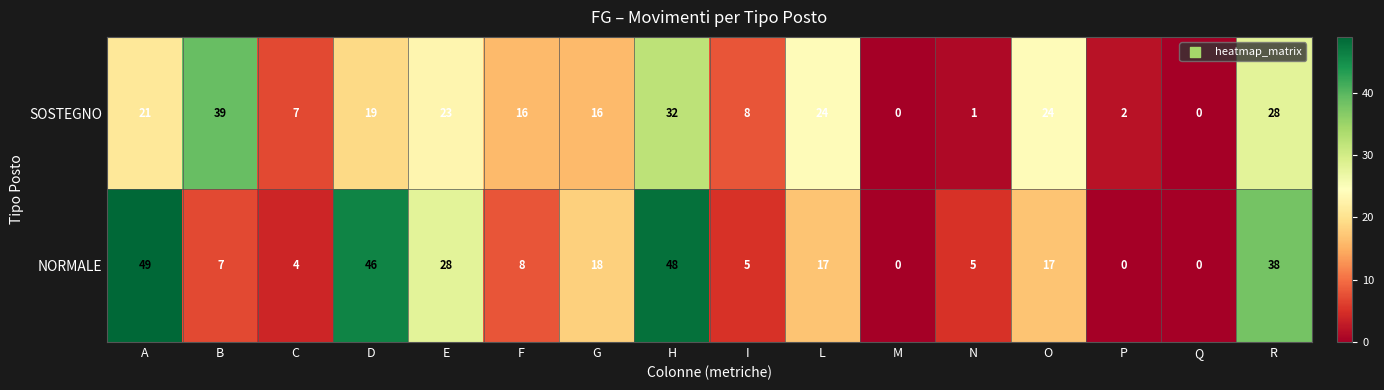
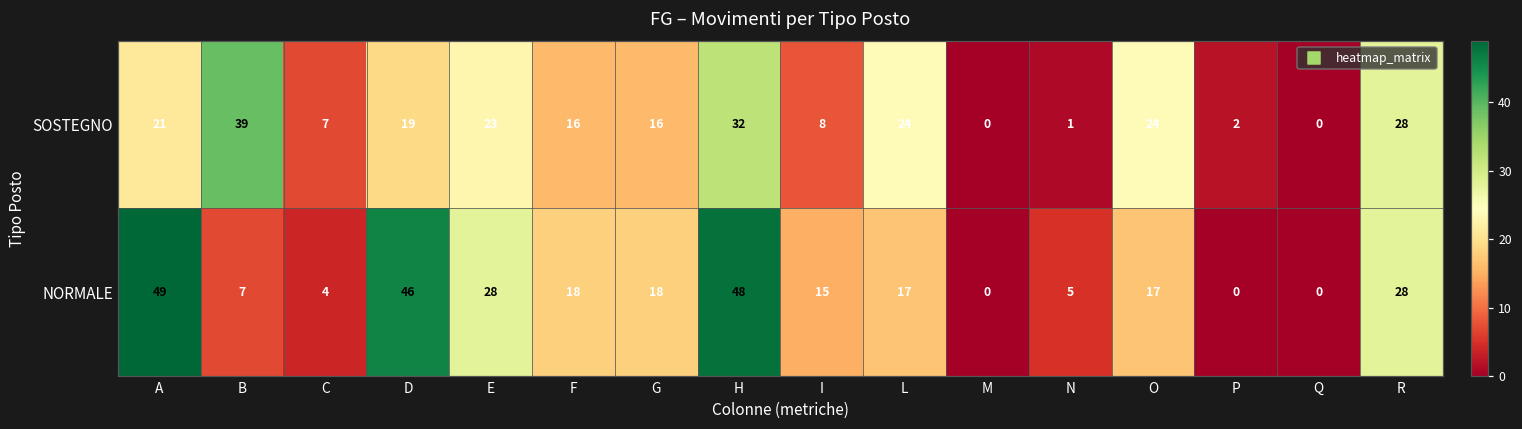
  {
    "SOSTEGNO": {
      "A": 21,
      "B": 39,
      "C": 7,
      "D": 19,
      "E": 23,
      "F": 16,
      "G": 16,
      "H": 32,
      "I": 8,
      "L": 24,
      "M": 0,
      "N": 1,
      "O": 24,
      "P": 2,
      "Q": 0,
      "R": 28
    },
    "NORMALE": {
      "A": 49,
      "B": 7,
      "C": 4,
      "D": 46,
      "E": 28,
-     "F": 8,
+     "F": 18,
      "G": 18,
      "H": 48,
-     "I": 5,
+     "I": 15,
      "L": 17,
      "M": 0,
      "N": 5,
      "O": 17,
      "P": 0,
      "Q": 0,
-     "R": 38
+     "R": 28
    }
  }
